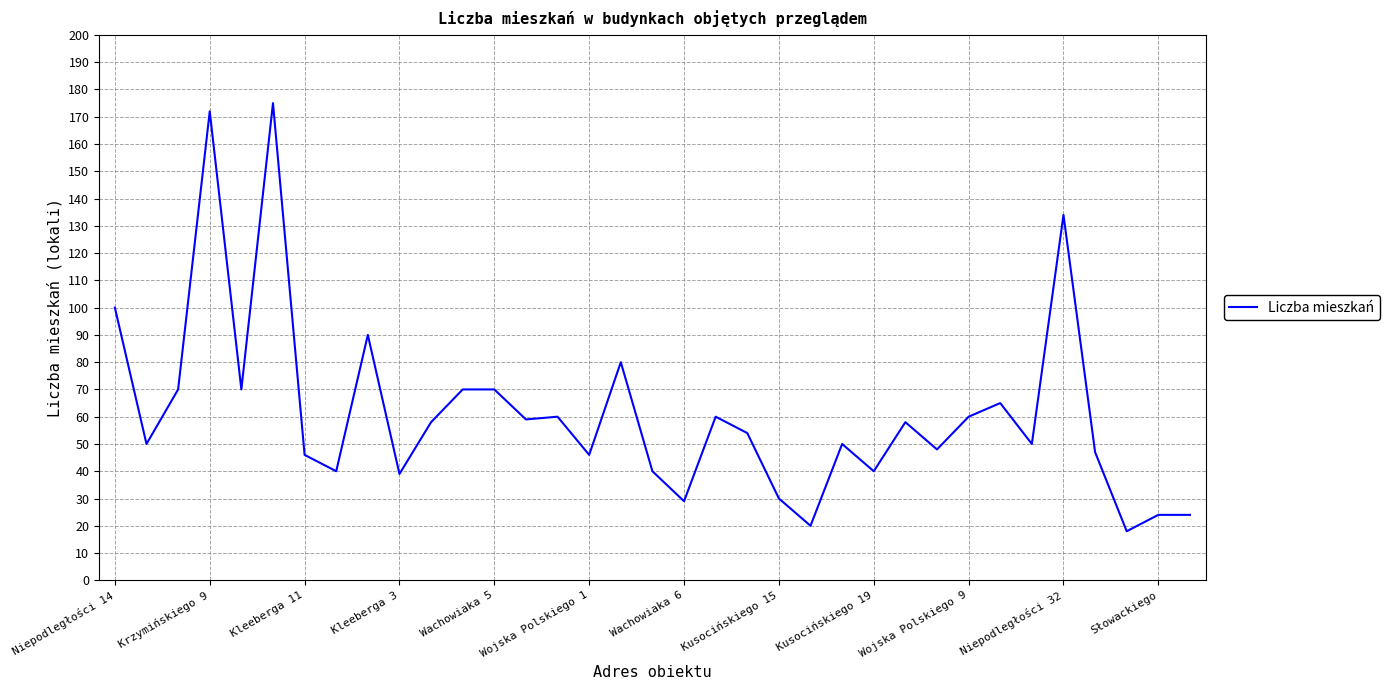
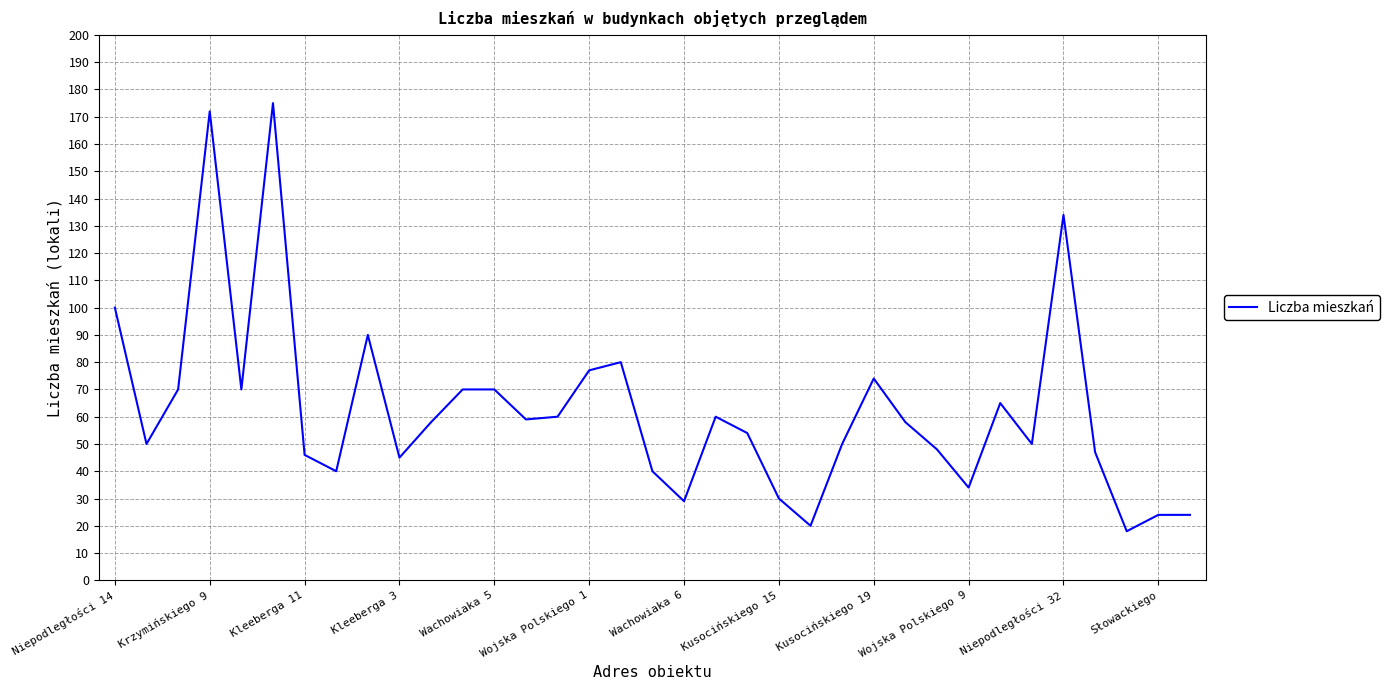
  {
    "Niepodległości 14": 100,
    "Krzymińskiego 9": 172,
    "Kleeberga 11": 46,
-   "Kleeberga 3": 39,
+   "Kleeberga 3": 45,
    "Wachowiaka 5": 70,
-   "Wojska Polskiego 1": 46,
+   "Wojska Polskiego 1": 77,
    "Wachowiaka 6": 29,
    "Kusocińskiego 15": 30,
-   "Kusocińskiego 19": 40,
-   "Wojska Polskiego 9": 60,
+   "Kusocińskiego 19": 74,
+   "Wojska Polskiego 9": 34,
    "Niepodległości 32": 134,
    "Słowackiego": 24
  }
